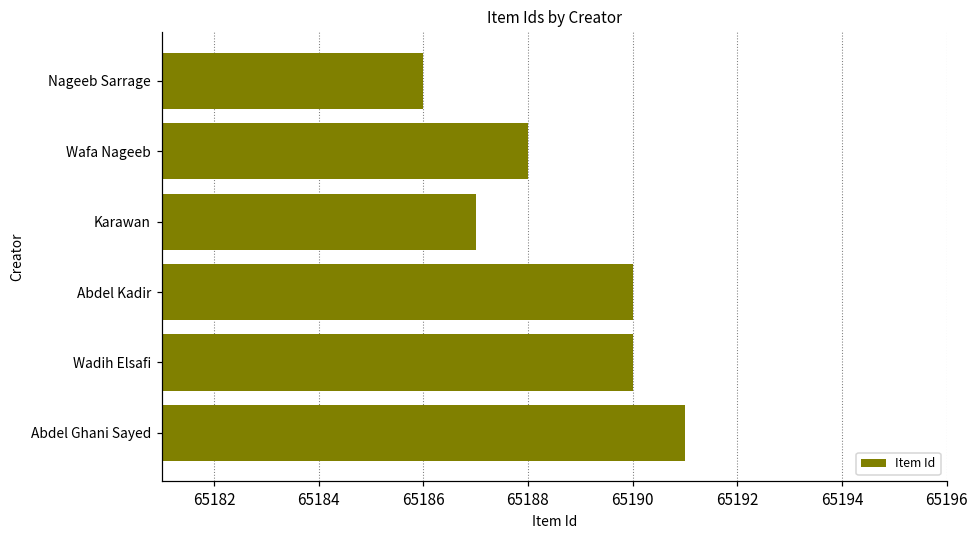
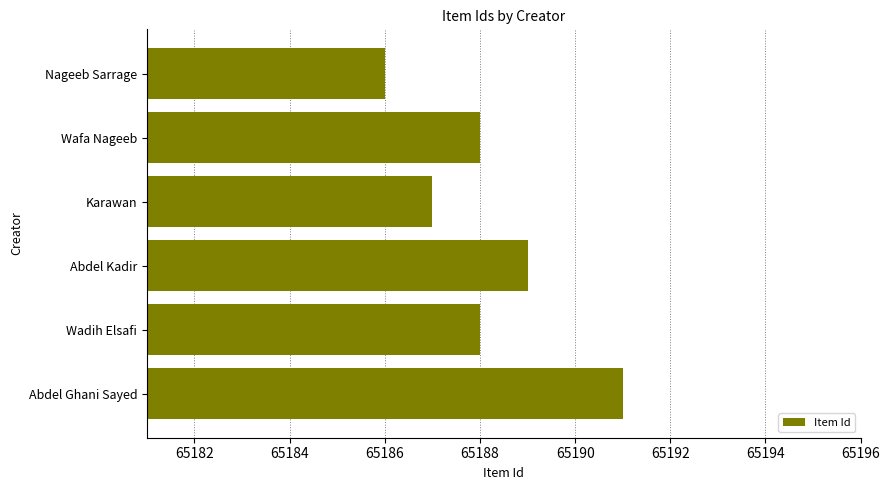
  {
    "Nageeb Sarrage": 65186,
    "Wafa Nageeb": 65188,
    "Karawan": 65187,
-   "Abdel Kadir": 65190,
-   "Wadih Elsafi": 65190,
+   "Abdel Kadir": 65189,
+   "Wadih Elsafi": 65188,
    "Abdel Ghani Sayed": 65191
  }
